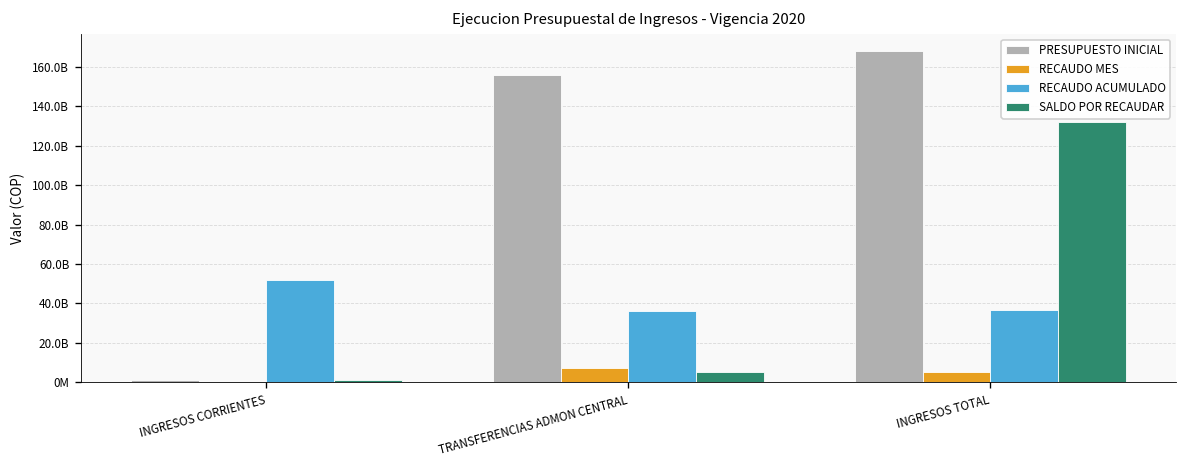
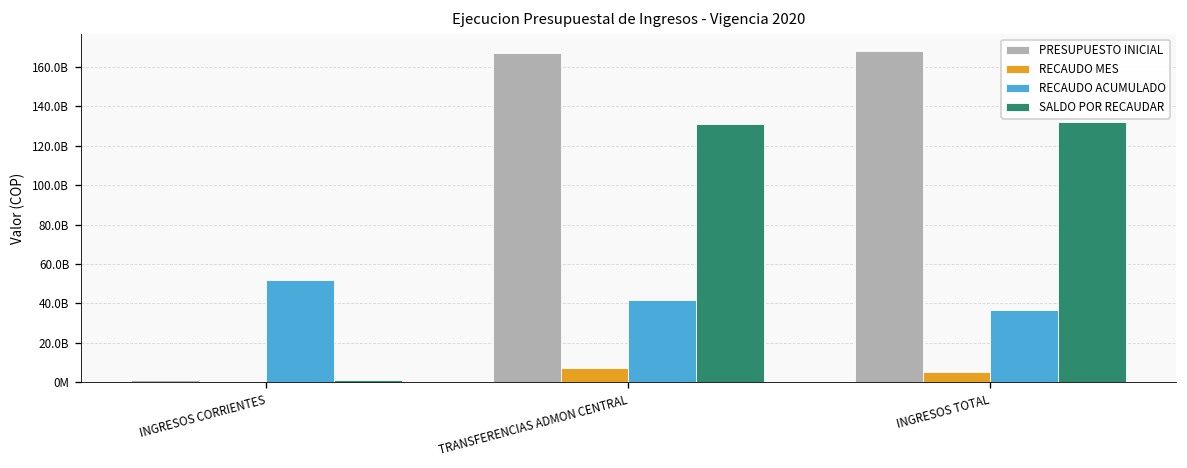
  {
    "PRESUPUESTO INICIAL": {
-     "TRANSFERENCIAS ADMON CENTRAL": 156000000000,
+     "TRANSFERENCIAS ADMON CENTRAL": 167000000000,
      "INGRESOS TOTAL": 168000000000
    },
    "RECAUDO MES": {
      "TRANSFERENCIAS ADMON CENTRAL": 7000000000,
      "INGRESOS TOTAL": 5000000000
    },
    "RECAUDO ACUMULADO": {
      "INGRESOS CORRIENTES": 52000000000,
-     "TRANSFERENCIAS ADMON CENTRAL": 36000000000,
+     "TRANSFERENCIAS ADMON CENTRAL": 42000000000,
      "INGRESOS TOTAL": 36000000000
    },
    "SALDO POR RECAUDAR": {
-     "TRANSFERENCIAS ADMON CENTRAL": 5000000000,
+     "TRANSFERENCIAS ADMON CENTRAL": 131000000000,
      "INGRESOS TOTAL": 132000000000
    }
  }
